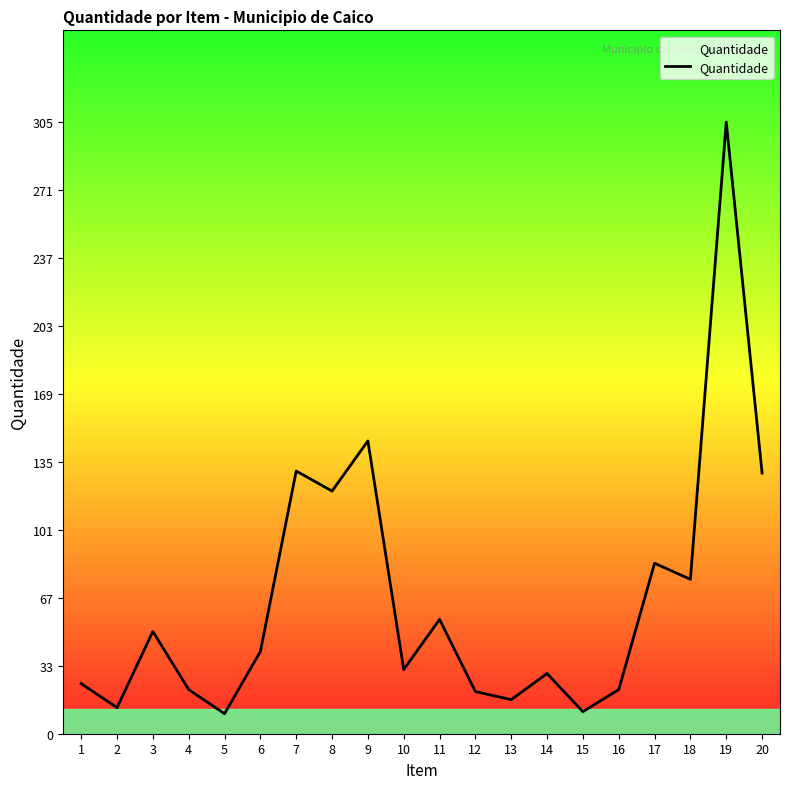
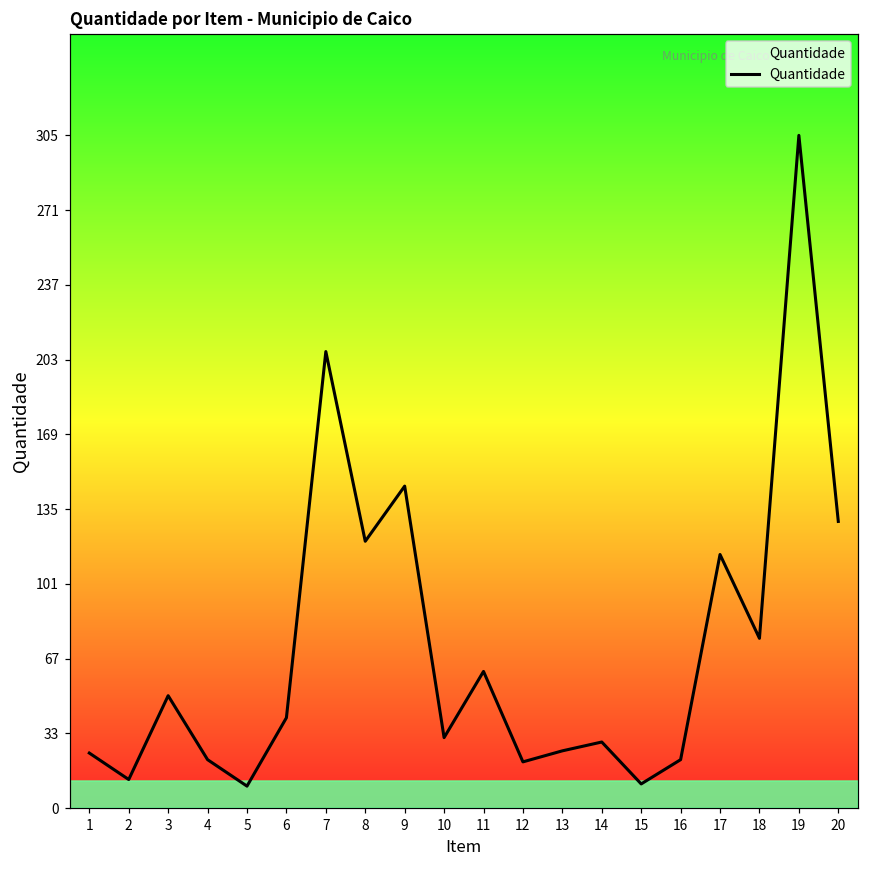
  {
    "1": 25,
    "2": 13,
    "3": 51,
    "4": 22,
    "6": 41,
-   "7": 131,
+   "7": 207,
    "8": 121,
    "9": 146,
    "10": 32,
-   "11": 57,
+   "11": 62,
    "12": 21,
-   "13": 17,
+   "13": 26,
    "14": 30,
    "16": 22,
-   "17": 85,
+   "17": 115,
    "18": 77,
    "19": 305,
    "20": 130
  }
